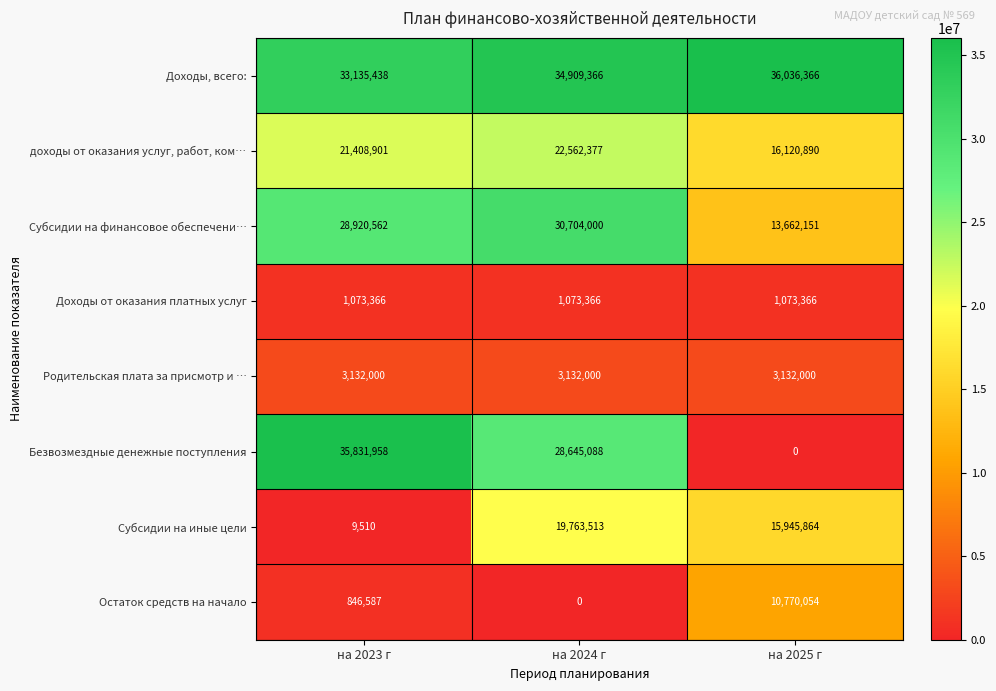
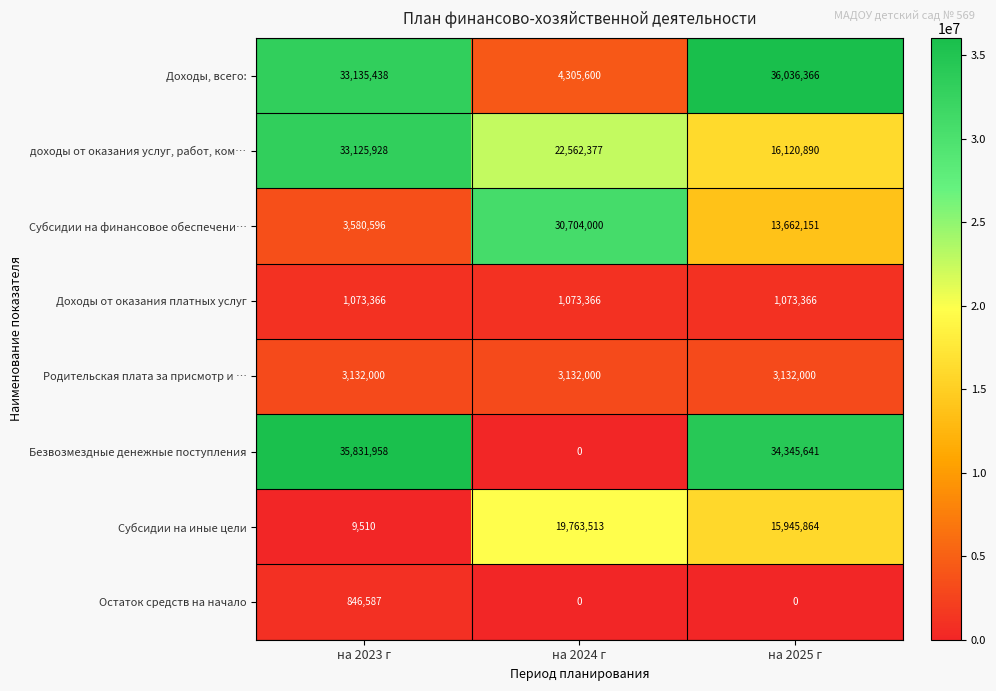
  {
    "Доходы, всего:": {
      "на 2023 г": "33,135,438",
-     "на 2024 г": "34,909,366",
+     "на 2024 г": "4,305,600",
      "на 2025 г": "36,036,366"
    },
    "доходы от оказания услуг, работ, ком…": {
-     "на 2023 г": "21,408,901",
+     "на 2023 г": "33,125,928",
      "на 2024 г": "22,562,377",
      "на 2025 г": "16,120,890"
    },
    "Субсидии на финансовое обеспечени…": {
-     "на 2023 г": "28,920,562",
+     "на 2023 г": "3,580,596",
      "на 2024 г": "30,704,000",
      "на 2025 г": "13,662,151"
    },
    "Доходы от оказания платных услуг": {
      "на 2023 г": "1,073,366",
      "на 2024 г": "1,073,366",
      "на 2025 г": "1,073,366"
    },
    "Родительская плата за присмотр и …": {
      "на 2023 г": "3,132,000",
      "на 2024 г": "3,132,000",
      "на 2025 г": "3,132,000"
    },
    "Безвозмездные денежные поступления": {
      "на 2023 г": "35,831,958",
-     "на 2024 г": "28,645,088",
-     "на 2025 г": "0"
+     "на 2024 г": "0",
+     "на 2025 г": "34,345,641"
    },
    "Субсидии на иные цели": {
      "на 2023 г": "9,510",
      "на 2024 г": "19,763,513",
      "на 2025 г": "15,945,864"
    },
    "Остаток средств на начало": {
      "на 2023 г": "846,587",
      "на 2024 г": "0",
-     "на 2025 г": "10,770,054"
+     "на 2025 г": "0"
    }
  }
